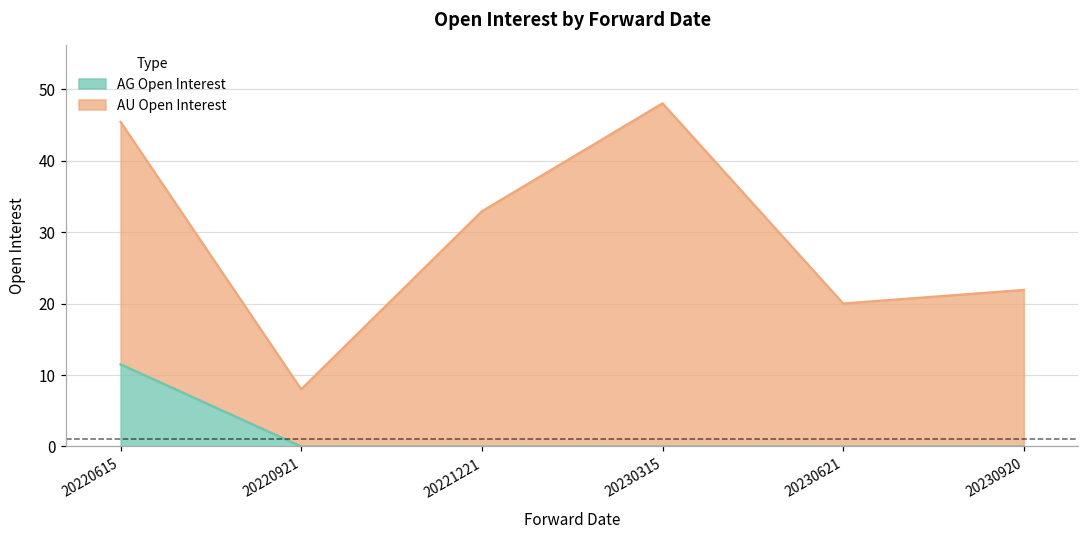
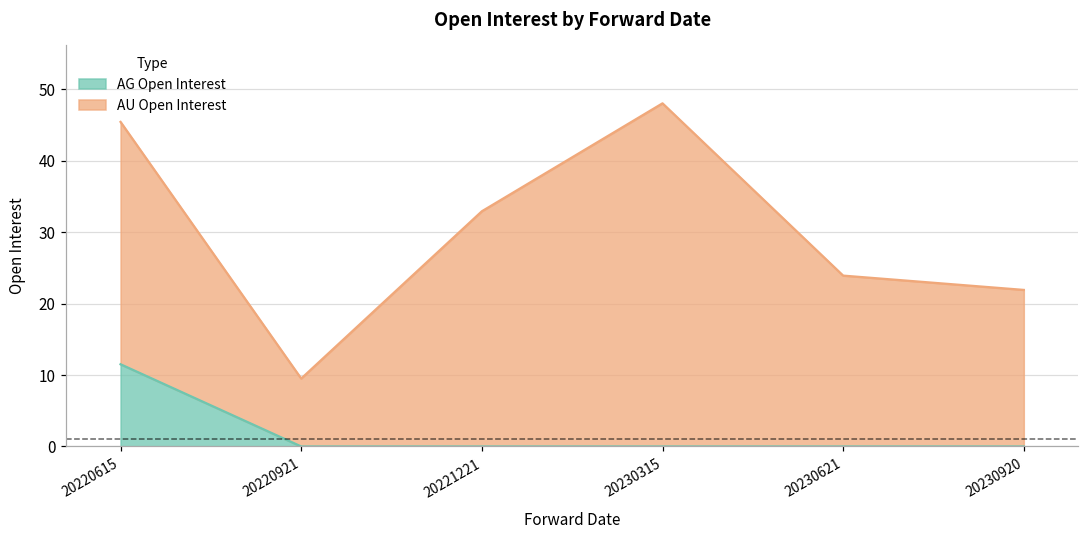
  {
    "AG Open Interest": {
      "20220615": 12,
      "20220921": 0,
      "20221221": 0,
      "20230315": 0,
      "20230621": 0,
      "20230920": 0
    },
    "AU Open Interest": {
      "20220615": 34,
-     "20220921": 8,
+     "20220921": 10,
      "20221221": 33,
      "20230315": 48,
-     "20230621": 20,
+     "20230621": 24,
      "20230920": 22
    }
  }
